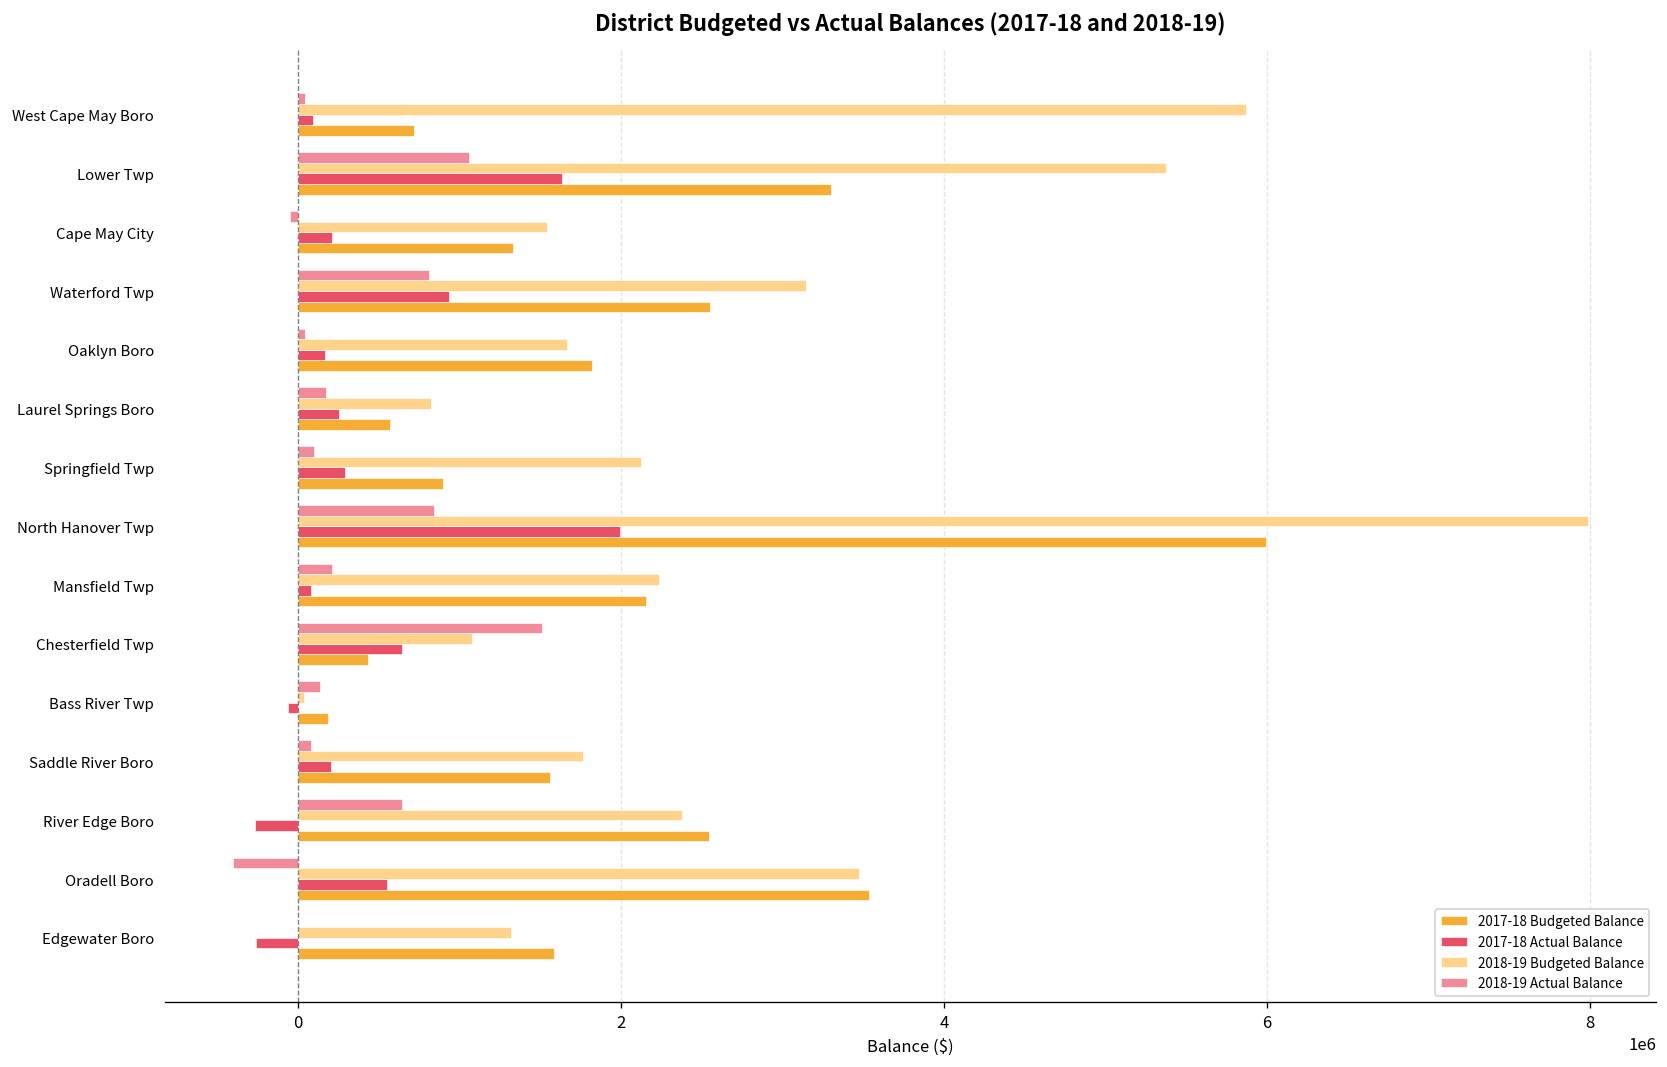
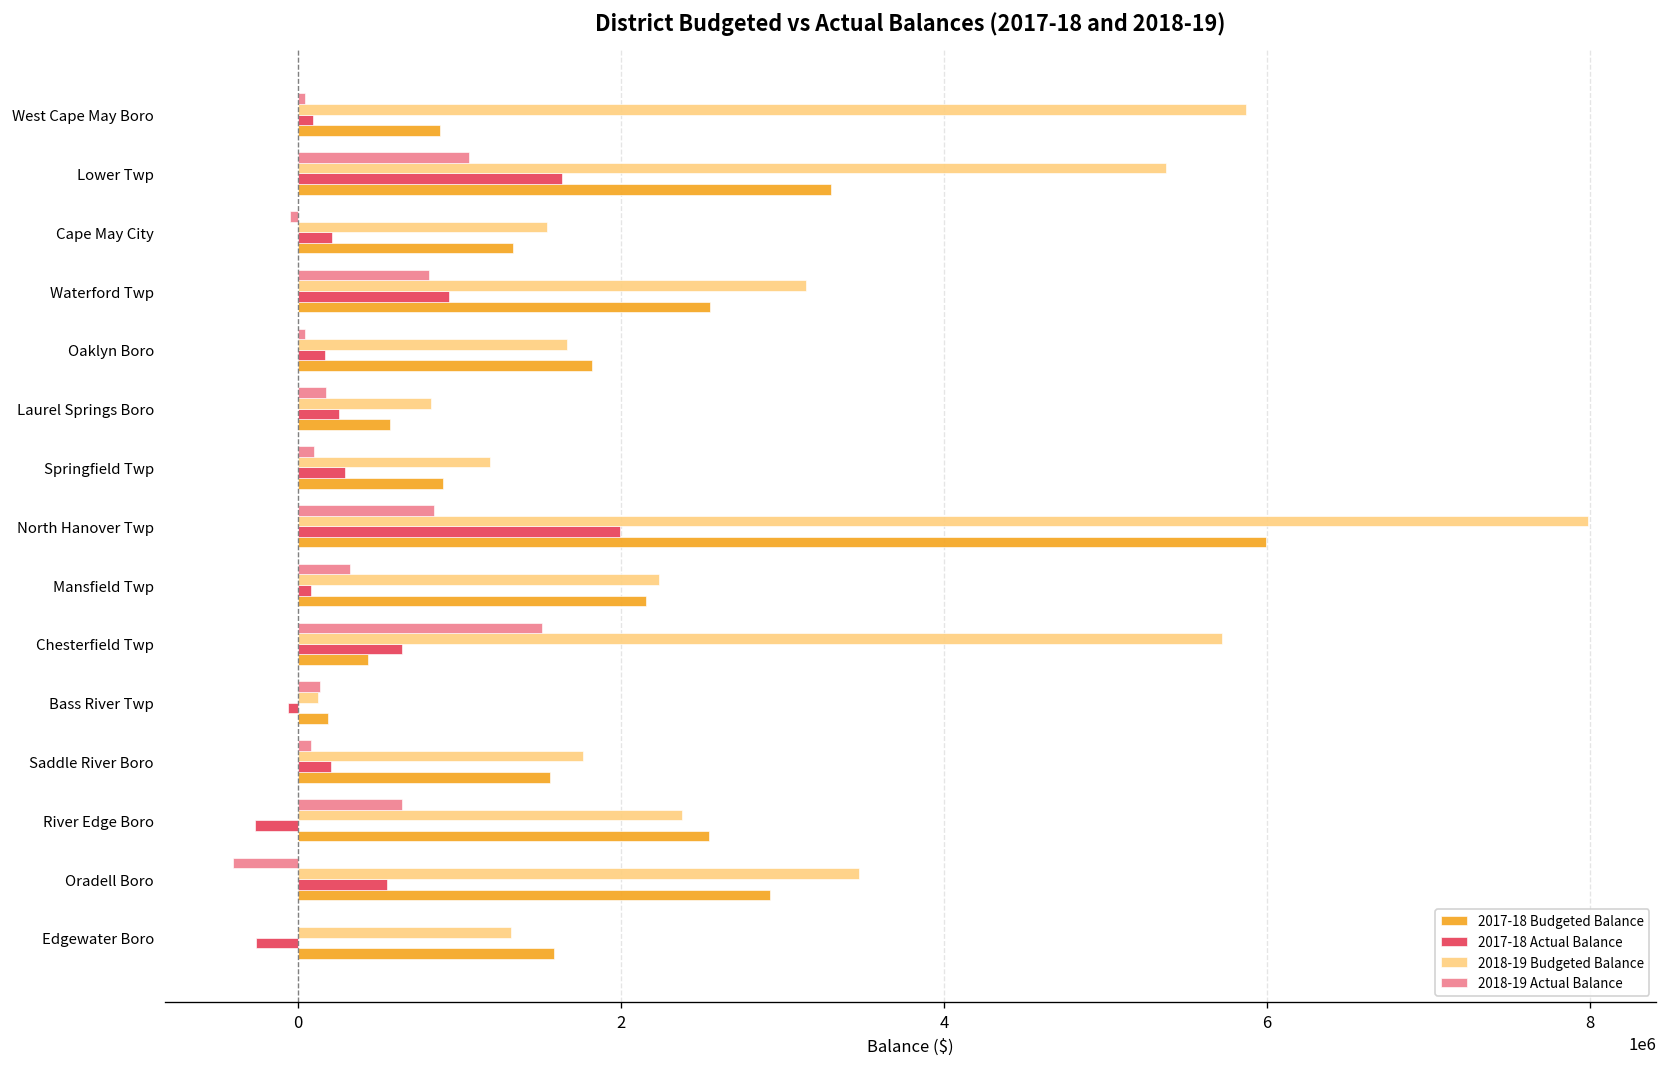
  {
    "2017-18 Budgeted Balance": {
-     "West Cape May Boro": 720000,
+     "West Cape May Boro": 880000,
      "Lower Twp": 3300000,
      "Cape May City": 1330000,
      "Waterford Twp": 2550000,
      "Oaklyn Boro": 1820000,
      "Laurel Springs Boro": 570000,
      "Springfield Twp": 900000,
      "North Hanover Twp": 6000000,
      "Mansfield Twp": 2160000,
      "Chesterfield Twp": 430000,
      "Bass River Twp": 190000,
      "Saddle River Boro": 1560000,
      "River Edge Boro": 2550000,
-     "Oradell Boro": 3530000,
+     "Oradell Boro": 2930000,
      "Edgewater Boro": 1580000
    },
    "2017-18 Actual Balance": {
      "West Cape May Boro": 90000,
      "Lower Twp": 1630000,
      "Cape May City": 210000,
      "Waterford Twp": 940000,
      "Oaklyn Boro": 170000,
      "Laurel Springs Boro": 260000,
      "Springfield Twp": 290000,
      "North Hanover Twp": 2000000,
      "Mansfield Twp": 80000,
      "Chesterfield Twp": 650000,
      "Bass River Twp": -60000,
      "Saddle River Boro": 200000,
      "River Edge Boro": -270000,
      "Oradell Boro": 550000,
      "Edgewater Boro": -260000
    },
    "2018-19 Budgeted Balance": {
      "West Cape May Boro": 5870000,
      "Lower Twp": 5370000,
      "Cape May City": 1540000,
      "Waterford Twp": 3150000,
      "Oaklyn Boro": 1670000,
      "Laurel Springs Boro": 820000,
-     "Springfield Twp": 2120000,
+     "Springfield Twp": 1190000,
      "North Hanover Twp": 7990000,
      "Mansfield Twp": 2240000,
-     "Chesterfield Twp": 1080000,
-     "Bass River Twp": 40000,
+     "Chesterfield Twp": 5720000,
+     "Bass River Twp": 120000,
      "Saddle River Boro": 1760000,
      "River Edge Boro": 2380000,
      "Oradell Boro": 3480000,
      "Edgewater Boro": 1320000
    },
    "2018-19 Actual Balance": {
      "West Cape May Boro": 40000,
      "Lower Twp": 1060000,
      "Cape May City": -50000,
      "Waterford Twp": 810000,
      "Oaklyn Boro": 40000,
      "Laurel Springs Boro": 170000,
      "Springfield Twp": 100000,
      "North Hanover Twp": 840000,
-     "Mansfield Twp": 210000,
+     "Mansfield Twp": 320000,
      "Chesterfield Twp": 1510000,
      "Bass River Twp": 130000,
      "Saddle River Boro": 80000,
      "River Edge Boro": 650000,
      "Oradell Boro": -400000
    }
  }
